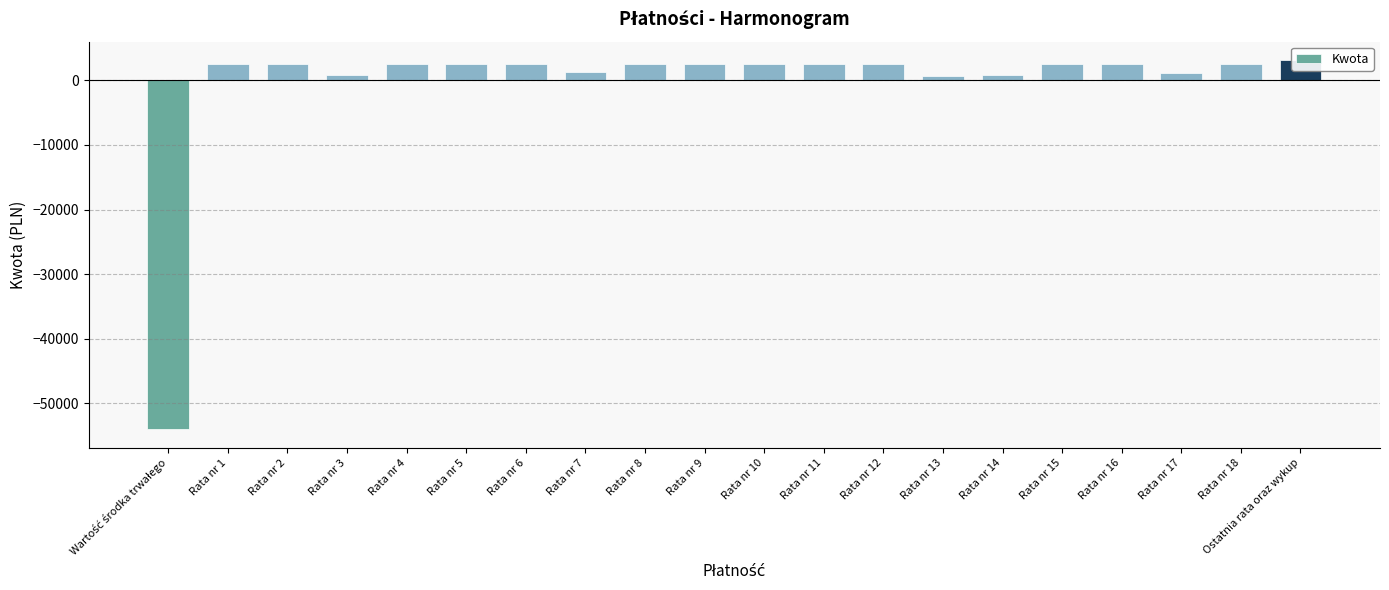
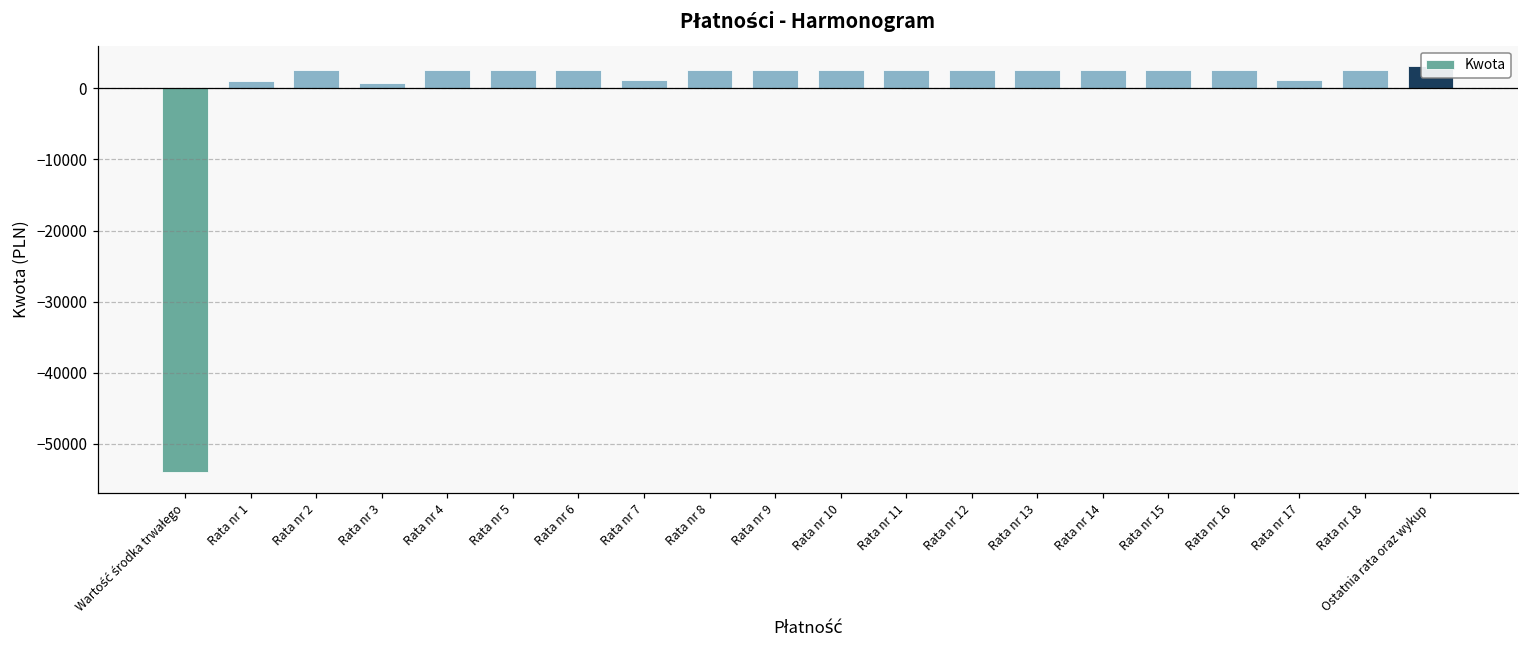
  {
    "Wartość środka trwałego": -54000,
-   "Rata nr 1": 3000,
+   "Rata nr 1": 1000,
    "Rata nr 2": 3000,
    "Rata nr 3": 1000,
    "Rata nr 4": 3000,
    "Rata nr 5": 3000,
    "Rata nr 6": 3000,
    "Rata nr 7": 1000,
    "Rata nr 8": 3000,
    "Rata nr 9": 3000,
    "Rata nr 10": 3000,
    "Rata nr 11": 3000,
    "Rata nr 12": 3000,
-   "Rata nr 13": 1000,
-   "Rata nr 14": 1000,
+   "Rata nr 13": 3000,
+   "Rata nr 14": 3000,
    "Rata nr 15": 3000,
    "Rata nr 16": 3000,
    "Rata nr 17": 1000,
    "Rata nr 18": 3000
  }
